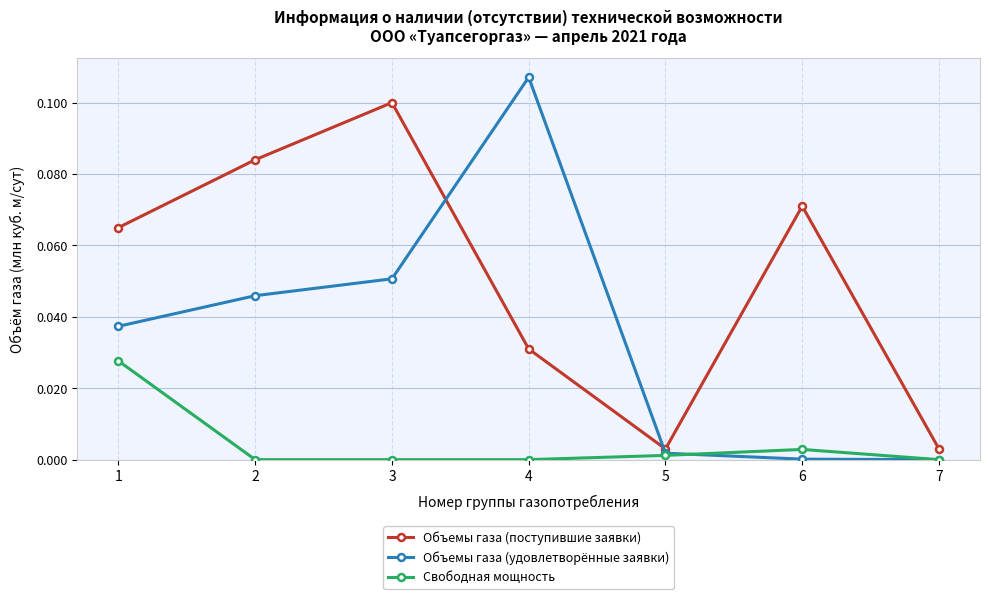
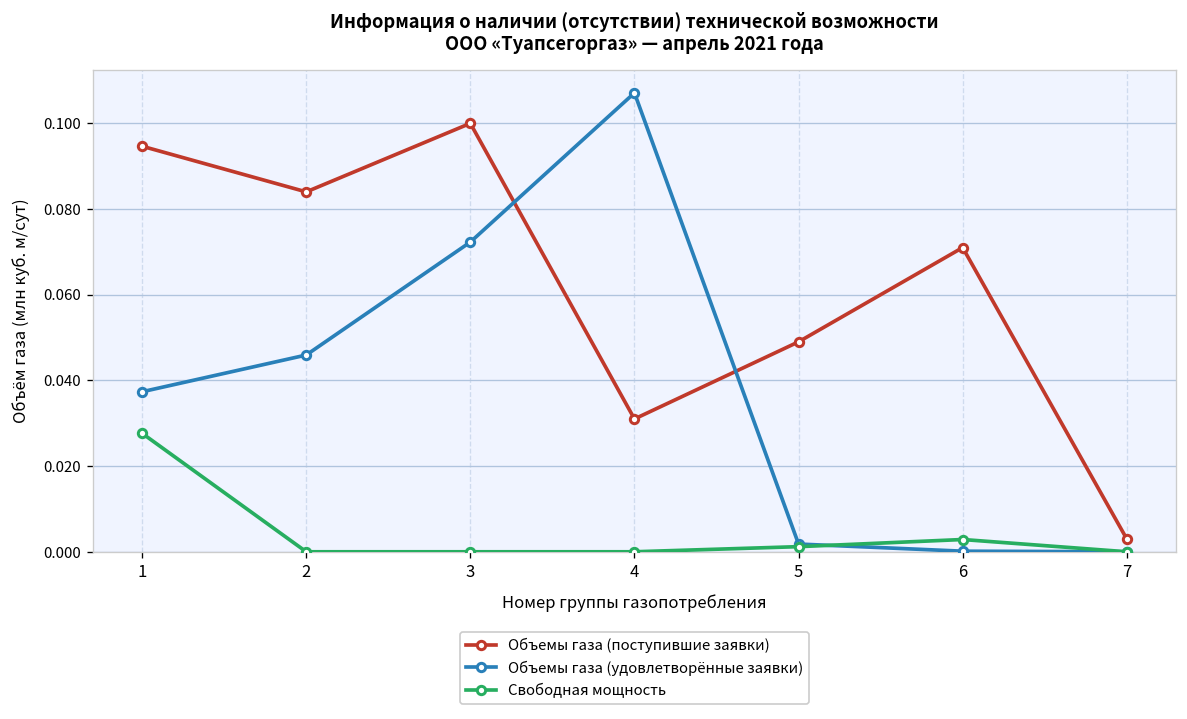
  {
    "Объемы газа (поступившие заявки)": {
-     "1": 0.065,
+     "1": 0.095,
      "2": 0.084,
      "3": 0.100,
      "4": 0.031,
-     "5": 0.003,
+     "5": 0.049,
      "6": 0.071,
      "7": 0.003
    },
    "Объемы газа (удовлетворённые заявки)": {
      "1": 0.037,
      "2": 0.046,
-     "3": 0.051,
+     "3": 0.072,
      "4": 0.107,
      "6": 0.000
    },
    "Свободная мощность": {
      "1": 0.028,
      "2": 0.000,
      "3": 0.000,
      "4": 0.000,
      "6": 0.003
    }
  }
